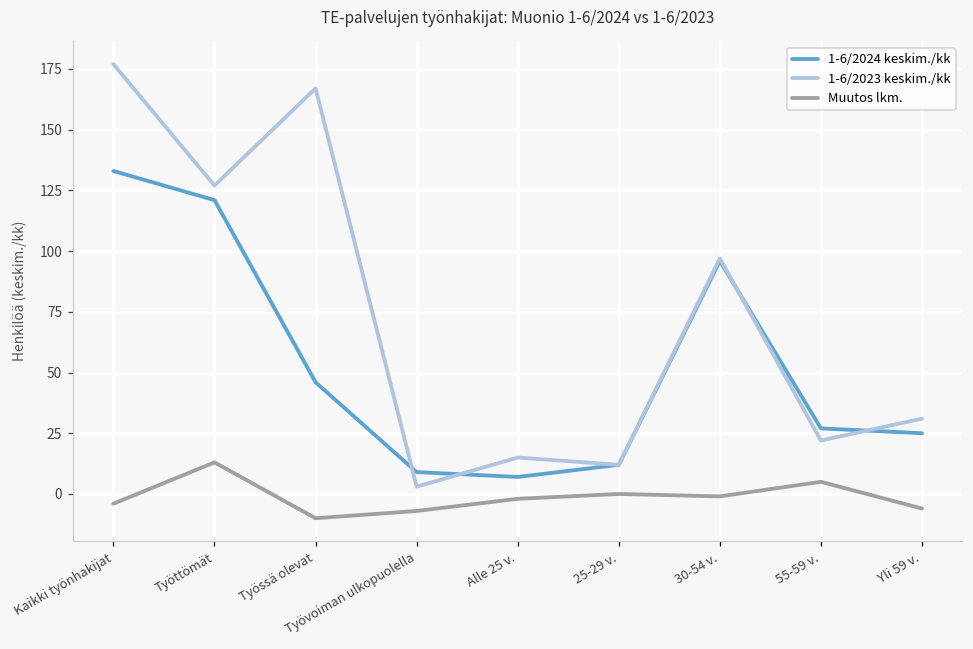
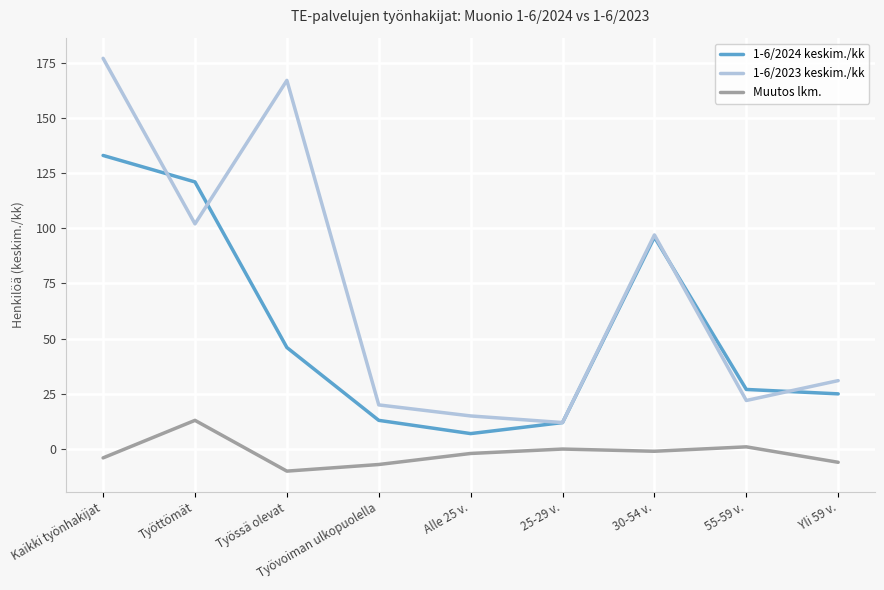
  {
    "1-6/2024 keskim./kk": {
      "Kaikki työnhakijat": 133,
      "Työttömät": 121,
      "Työssä olevat": 46,
-     "Työvoiman ulkopuolella": 9,
+     "Työvoiman ulkopuolella": 13,
      "Alle 25 v.": 7,
      "55-59 v.": 27,
      "Yli 59 v.": 25
    },
    "1-6/2023 keskim./kk": {
      "Kaikki työnhakijat": 177,
-     "Työttömät": 127,
+     "Työttömät": 102,
      "Työssä olevat": 167,
-     "Työvoiman ulkopuolella": 3,
+     "Työvoiman ulkopuolella": 20,
      "Alle 25 v.": 15,
      "55-59 v.": 22,
      "Yli 59 v.": 31
    },
    "Muutos lkm.": {
      "Kaikki työnhakijat": -4,
      "Työttömät": 13,
      "Työssä olevat": -10,
      "Työvoiman ulkopuolella": -7,
      "Alle 25 v.": -2,
      "25-29 v.": 0,
      "30-54 v.": -1,
-     "55-59 v.": 5,
+     "55-59 v.": 1,
      "Yli 59 v.": -6
    }
  }
